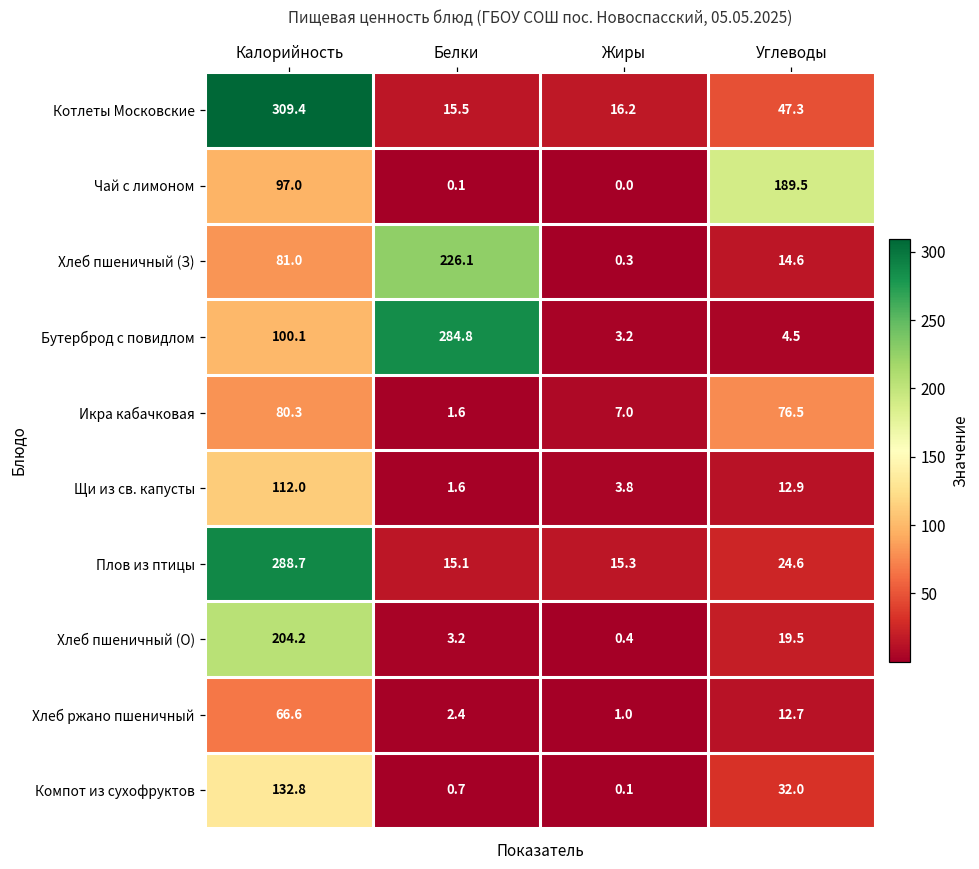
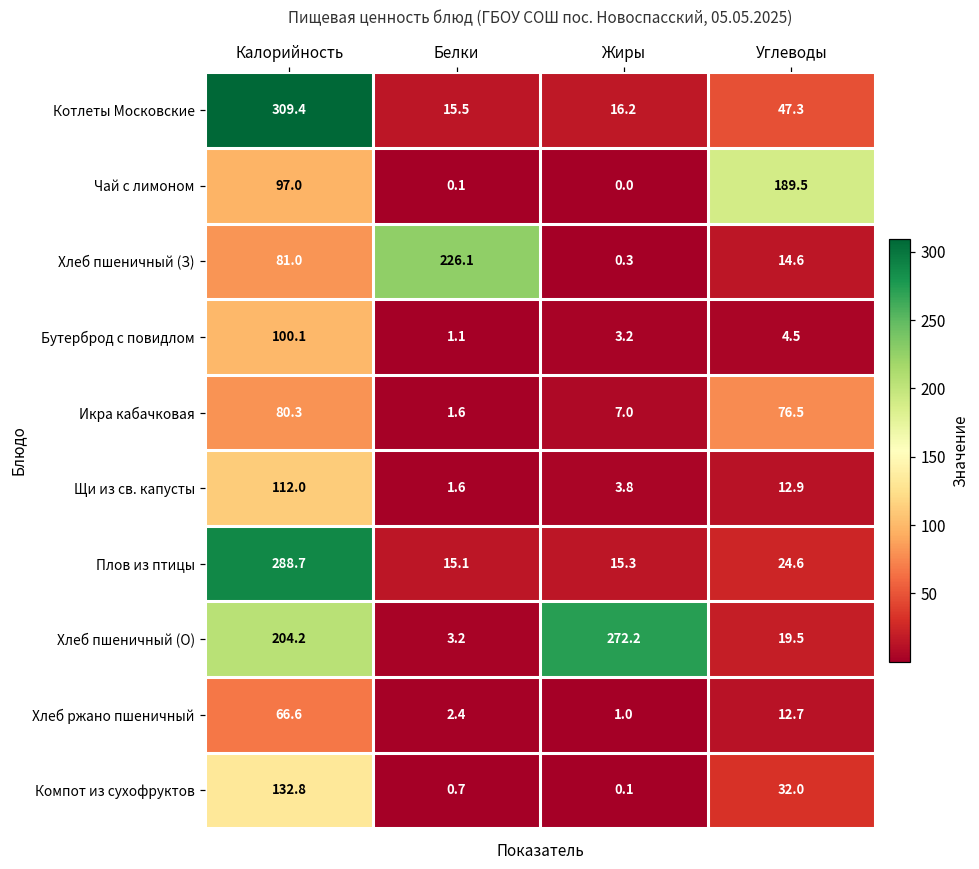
  {
    "Котлеты Московские": {
      "Калорийность": 309.4,
      "Белки": 15.5,
      "Жиры": 16.2,
      "Углеводы": 47.3
    },
    "Чай с лимоном": {
      "Калорийность": 97.0,
      "Белки": 0.1,
      "Жиры": 0.0,
      "Углеводы": 189.5
    },
    "Хлеб пшеничный (З)": {
      "Калорийность": 81.0,
      "Белки": 226.1,
      "Жиры": 0.3,
      "Углеводы": 14.6
    },
    "Бутерброд с повидлом": {
      "Калорийность": 100.1,
-     "Белки": 284.8,
+     "Белки": 1.1,
      "Жиры": 3.2,
      "Углеводы": 4.5
    },
    "Икра кабачковая": {
      "Калорийность": 80.3,
      "Белки": 1.6,
      "Жиры": 7.0,
      "Углеводы": 76.5
    },
    "Щи из св. капусты": {
      "Калорийность": 112.0,
      "Белки": 1.6,
      "Жиры": 3.8,
      "Углеводы": 12.9
    },
    "Плов из птицы": {
      "Калорийность": 288.7,
      "Белки": 15.1,
      "Жиры": 15.3,
      "Углеводы": 24.6
    },
    "Хлеб пшеничный (О)": {
      "Калорийность": 204.2,
      "Белки": 3.2,
-     "Жиры": 0.4,
+     "Жиры": 272.2,
      "Углеводы": 19.5
    },
    "Хлеб ржано пшеничный": {
      "Калорийность": 66.6,
      "Белки": 2.4,
      "Жиры": 1.0,
      "Углеводы": 12.7
    },
    "Компот из сухофруктов": {
      "Калорийность": 132.8,
      "Белки": 0.7,
      "Жиры": 0.1,
      "Углеводы": 32.0
    }
  }
